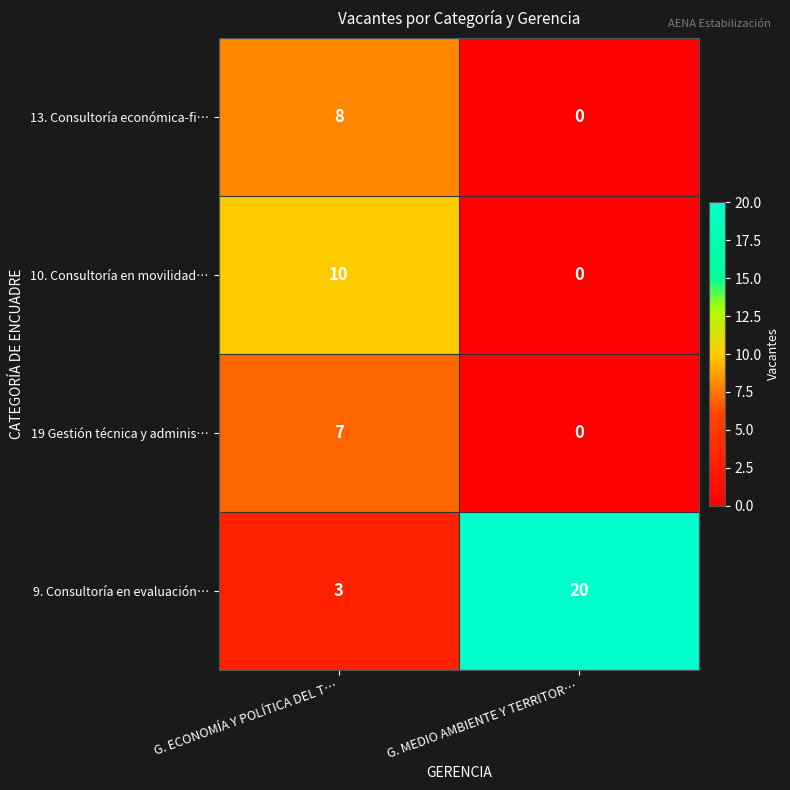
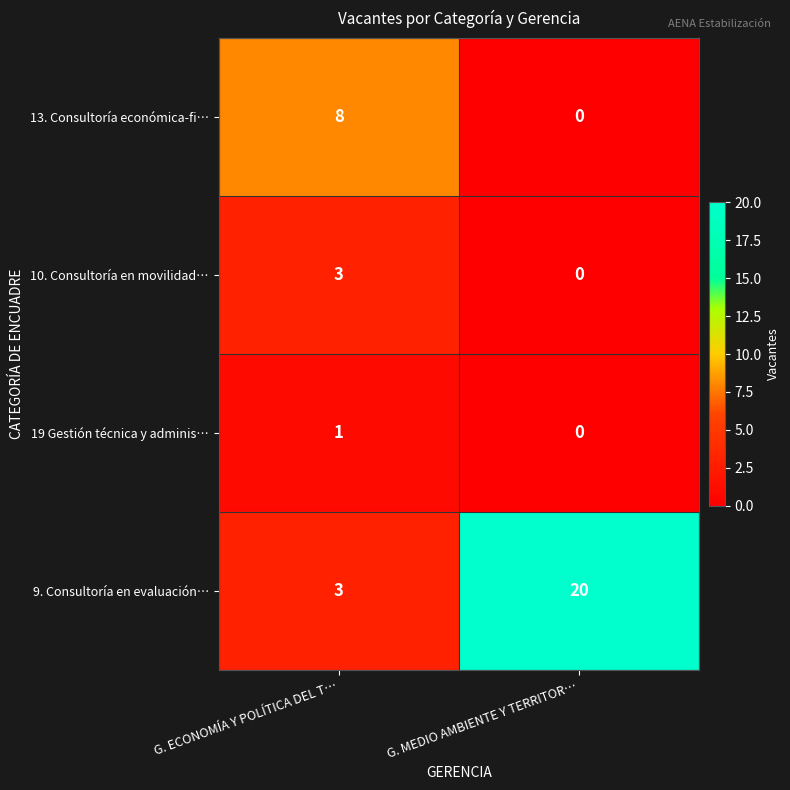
  {
    "13. Consultoría económica-fi…": {
      "G. ECONOMÍA Y POLÍTICA DEL T…": 8,
      "G. MEDIO AMBIENTE Y TERRITOR…": 0
    },
    "10. Consultoría en movilidad…": {
-     "G. ECONOMÍA Y POLÍTICA DEL T…": 10,
+     "G. ECONOMÍA Y POLÍTICA DEL T…": 3,
      "G. MEDIO AMBIENTE Y TERRITOR…": 0
    },
    "19 Gestión técnica y adminis…": {
-     "G. ECONOMÍA Y POLÍTICA DEL T…": 7,
+     "G. ECONOMÍA Y POLÍTICA DEL T…": 1,
      "G. MEDIO AMBIENTE Y TERRITOR…": 0
    },
    "9. Consultoría en evaluación…": {
      "G. ECONOMÍA Y POLÍTICA DEL T…": 3,
      "G. MEDIO AMBIENTE Y TERRITOR…": 20
    }
  }
